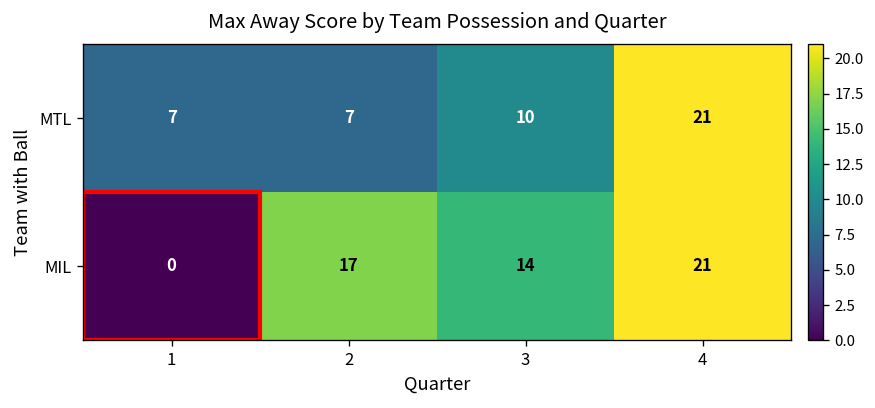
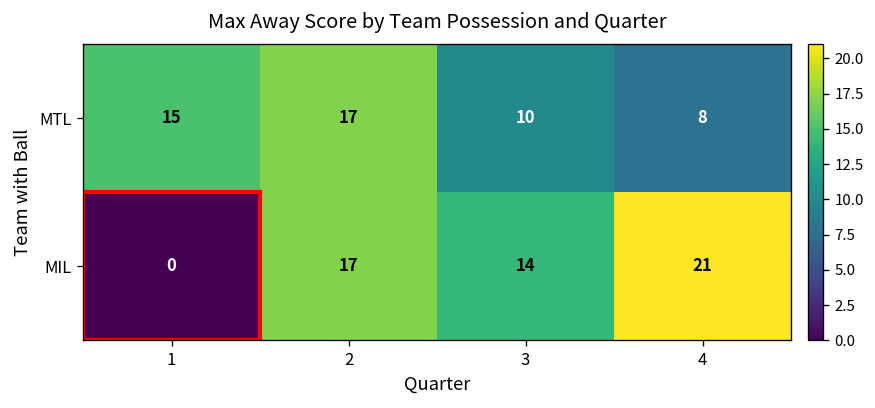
  {
    "MTL": {
-     "1": 7,
-     "2": 7,
+     "1": 15,
+     "2": 17,
      "3": 10,
-     "4": 21
+     "4": 8
    },
    "MIL": {
      "1": 0,
      "2": 17,
      "3": 14,
      "4": 21
    }
  }
